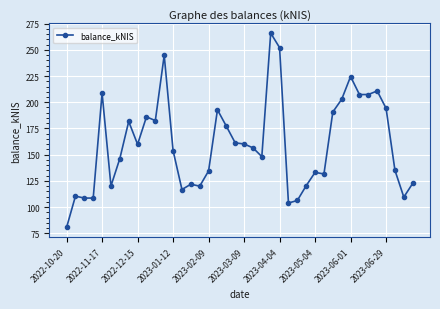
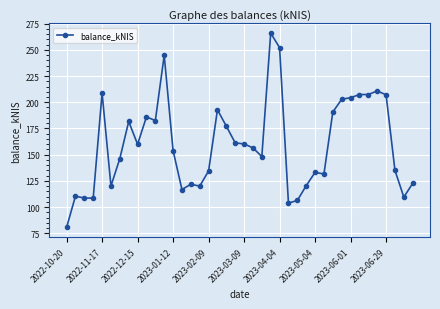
  {
    "2022-10-20": 81,
    "2022-11-17": 209,
    "2022-12-15": 160,
    "2023-01-12": 154,
    "2023-02-09": 134,
    "2023-03-09": 160,
    "2023-04-04": 252,
    "2023-05-04": 133,
-   "2023-06-01": 224,
-   "2023-06-29": 194
+   "2023-06-01": 204,
+   "2023-06-29": 207
  }
